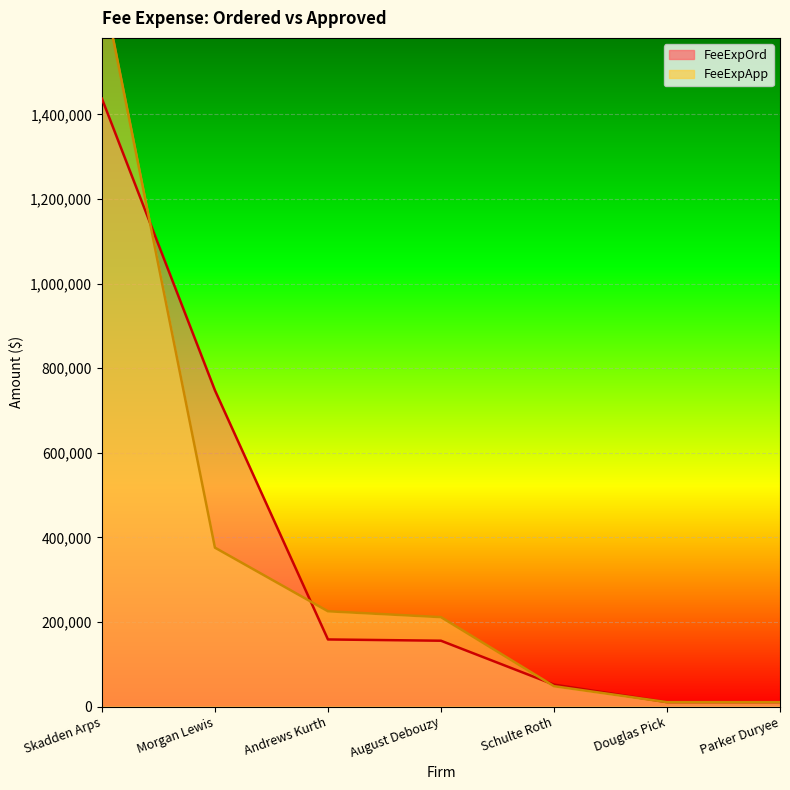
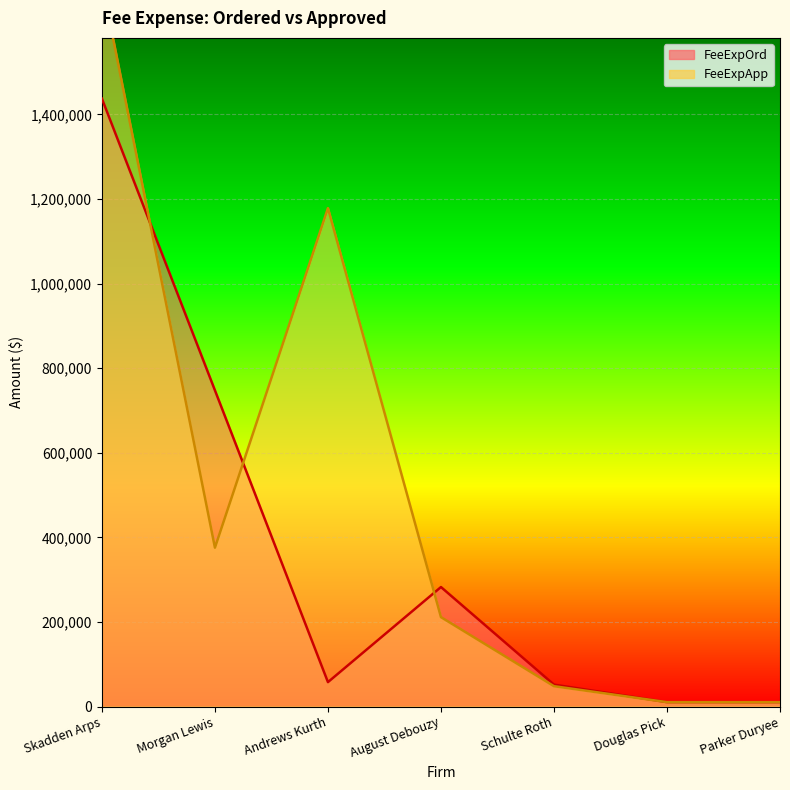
  {
    "FeeExpOrd": {
      "Skadden Arps": "1,440,000",
      "Morgan Lewis": "750,000",
-     "Andrews Kurth": "160,000",
-     "August Debouzy": "160,000"
+     "Andrews Kurth": "60,000",
+     "August Debouzy": "280,000"
    },
    "FeeExpApp": {
      "Morgan Lewis": "380,000",
-     "Andrews Kurth": "230,000",
+     "Andrews Kurth": "1,180,000",
      "August Debouzy": "210,000"
    }
  }
